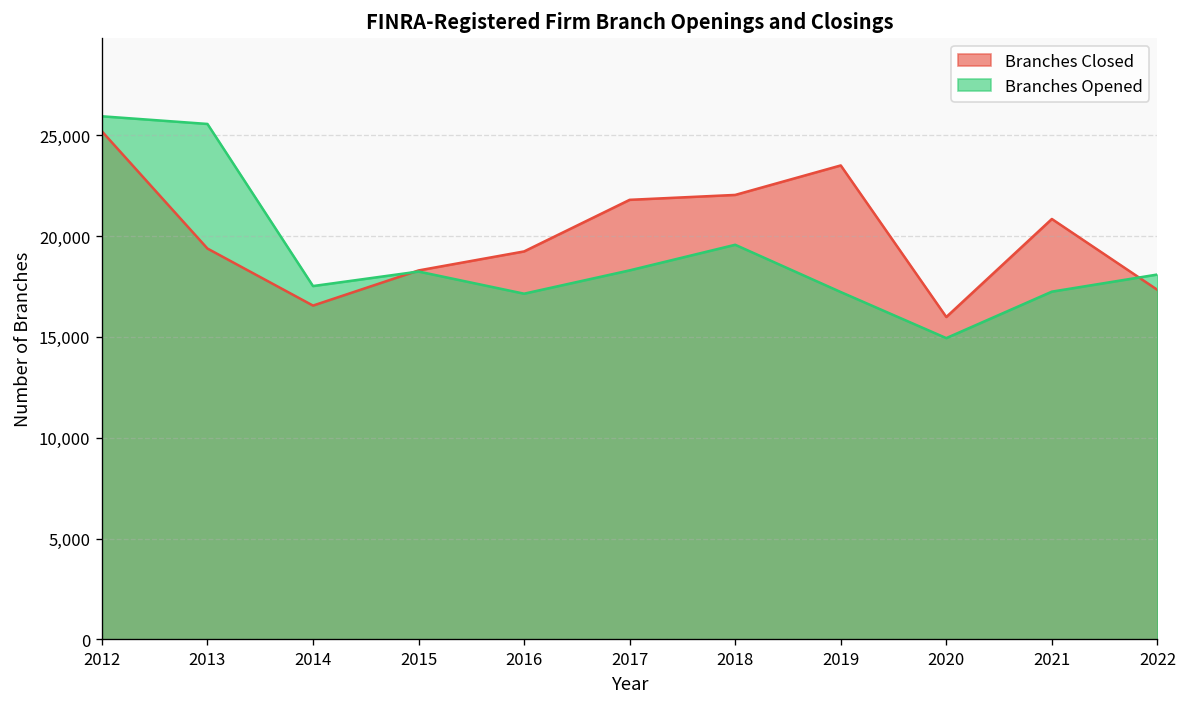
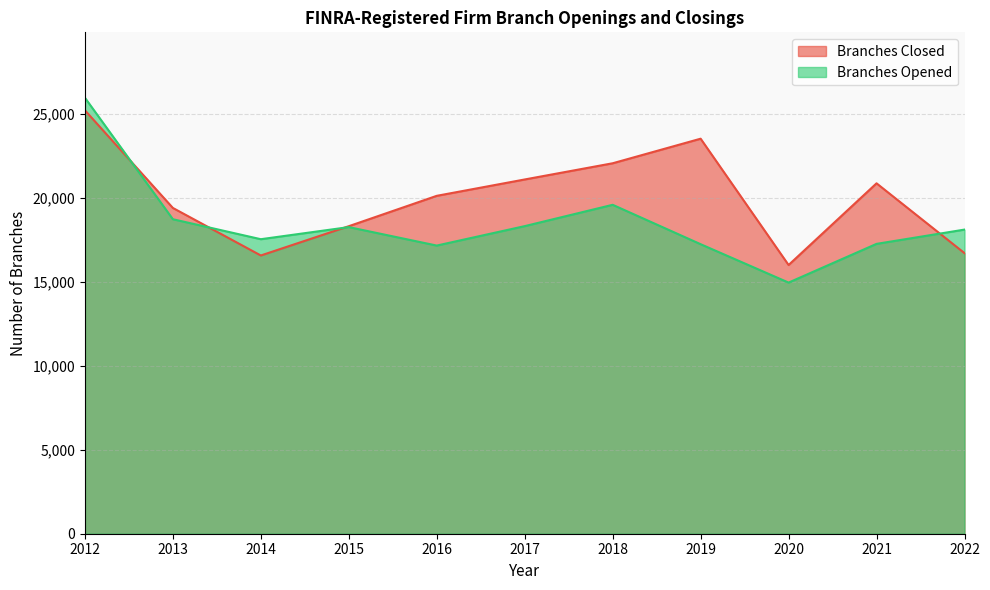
  {
    "Branches Closed": {
      "2012": "25,200",
      "2013": "19,400",
      "2014": "16,600",
-     "2016": "19,200",
-     "2017": "21,800",
+     "2016": "20,100",
+     "2017": "21,100",
      "2018": "22,000",
      "2019": "23,500",
      "2020": "16,000",
      "2021": "20,800",
-     "2022": "17,300"
+     "2022": "16,700"
    },
    "Branches Opened": {
      "2012": "25,900",
-     "2013": "25,600",
+     "2013": "18,700",
      "2014": "17,500",
      "2016": "17,100",
      "2017": "18,300",
      "2018": "19,600",
      "2019": "17,200",
      "2020": "14,900",
      "2021": "17,200",
      "2022": "18,100"
    }
  }
